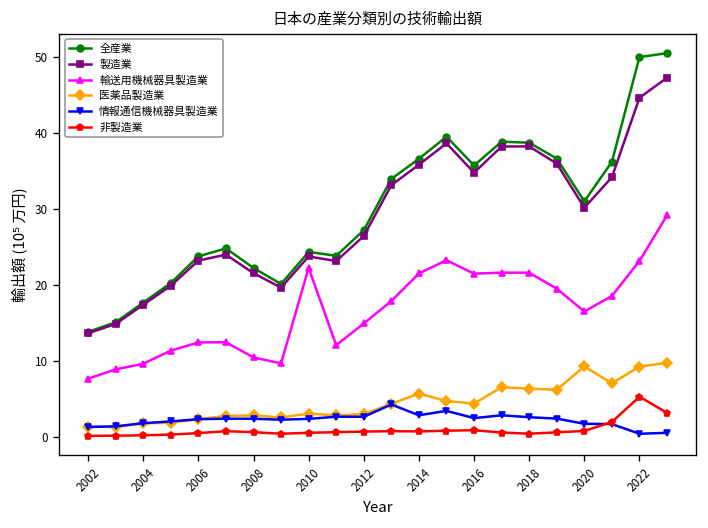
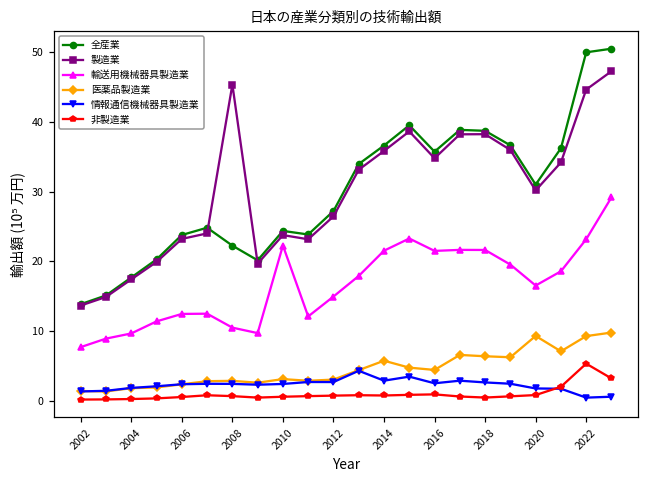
  {
    "全産業": {
      "2006": 24,
      "2008": 22,
      "2010": 24,
      "2012": 27,
      "2014": 37,
      "2016": 36,
      "2018": 39,
      "2020": 31,
      "2022": 50
    },
    "製造業": {
      "2006": 23,
-     "2008": 22,
+     "2008": 45,
      "2010": 24,
      "2012": 26,
      "2014": 36,
      "2016": 35,
      "2018": 38,
      "2020": 30,
      "2022": 45
    },
    "輸送用機械器具製造業": {
      "2002": 8,
      "2004": 10,
      "2006": 12,
      "2008": 11,
      "2010": 22,
      "2012": 15,
      "2014": 22,
      "2016": 22,
      "2018": 22,
      "2020": 17,
      "2022": 23
    },
    "医薬品製造業": {
      "2008": 3,
      "2010": 3,
      "2014": 6,
      "2016": 4,
      "2018": 6,
      "2020": 9,
      "2022": 9
    },
    "情報通信機械器具製造業": {
      "2008": 2,
      "2010": 2,
      "2014": 3,
      "2016": 3,
      "2018": 3,
      "2020": 2,
      "2022": 0
    },
    "非製造業": {
      "2002": 0,
      "2004": 0,
      "2006": 1,
      "2008": 1,
      "2010": 1,
      "2012": 1,
      "2014": 1,
      "2016": 1,
      "2018": 0,
      "2020": 1,
      "2022": 5
    }
  }
